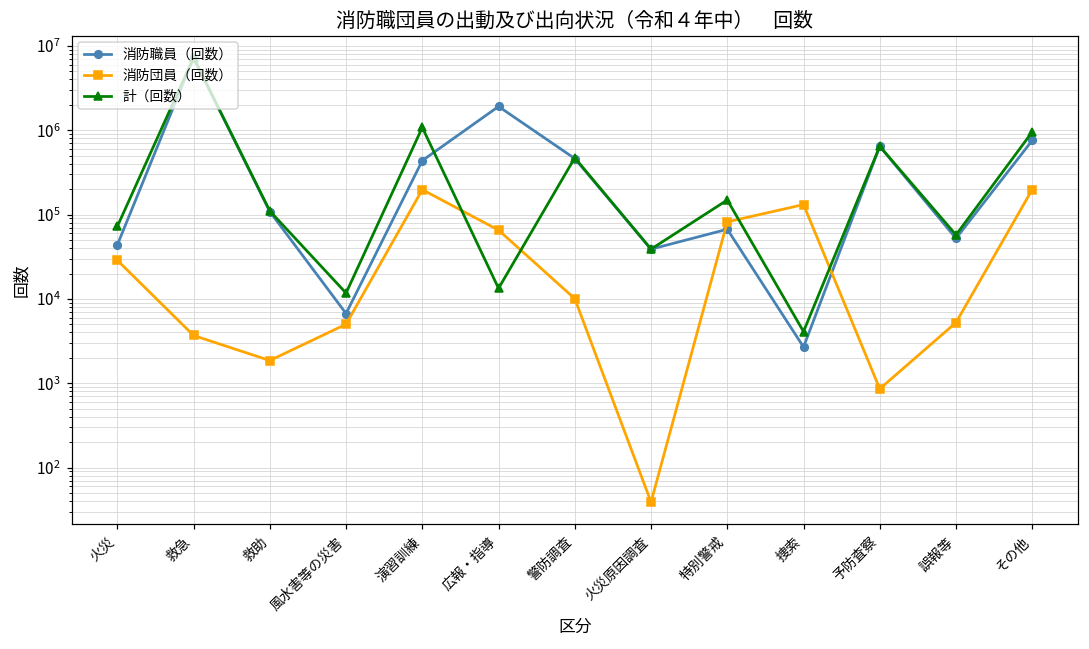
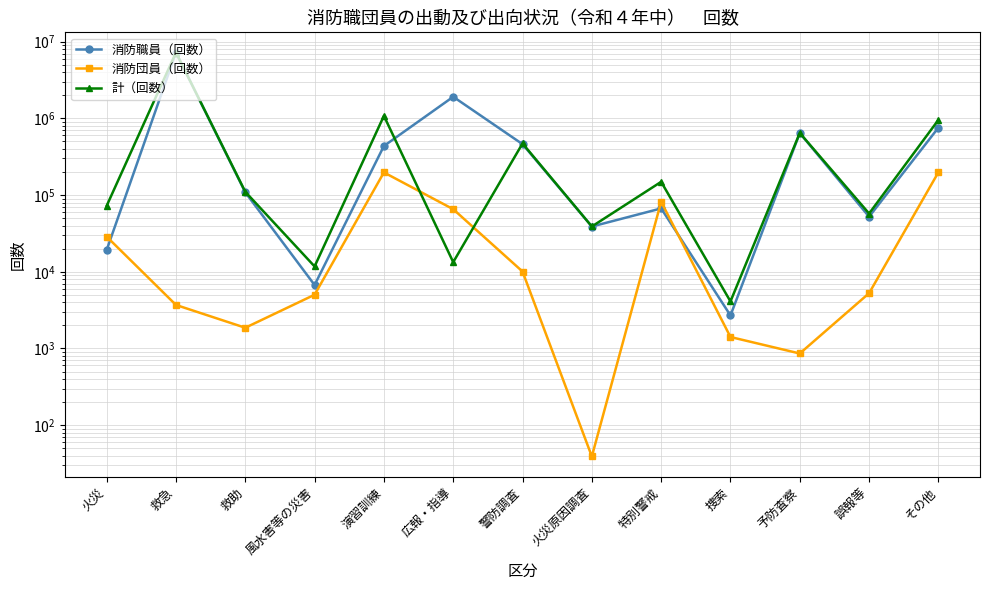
  {
    "消防職員（回数）": {
-     "火災": 40000,
+     "火災": 19000,
      "風水害等の災害": 7000,
      "演習訓練": 400000,
      "広報・指導": 1900000,
      "特別警戒": 70000,
      "捜索": 2700,
      "誤報等": 50000,
      "その他": 800000
    },
    "消防団員（回数）": {
      "火災": 29000,
      "救急": 4000,
      "救助": 1900,
      "風水害等の災害": 5000,
      "演習訓練": 200000,
      "広報・指導": 70000,
      "警防調査": 10000,
      "火災原因調査": 40,
      "特別警戒": 80000,
-     "捜索": 130000,
+     "捜索": 1400,
      "予防査察": 900,
      "誤報等": 5000,
      "その他": 200000
    },
    "計（回数）": {
      "火災": 70000,
      "風水害等の災害": 12000,
      "演習訓練": 1100000,
      "広報・指導": 13000,
      "特別警戒": 150000,
      "捜索": 4000,
      "誤報等": 60000,
      "その他": 1000000
    }
  }
